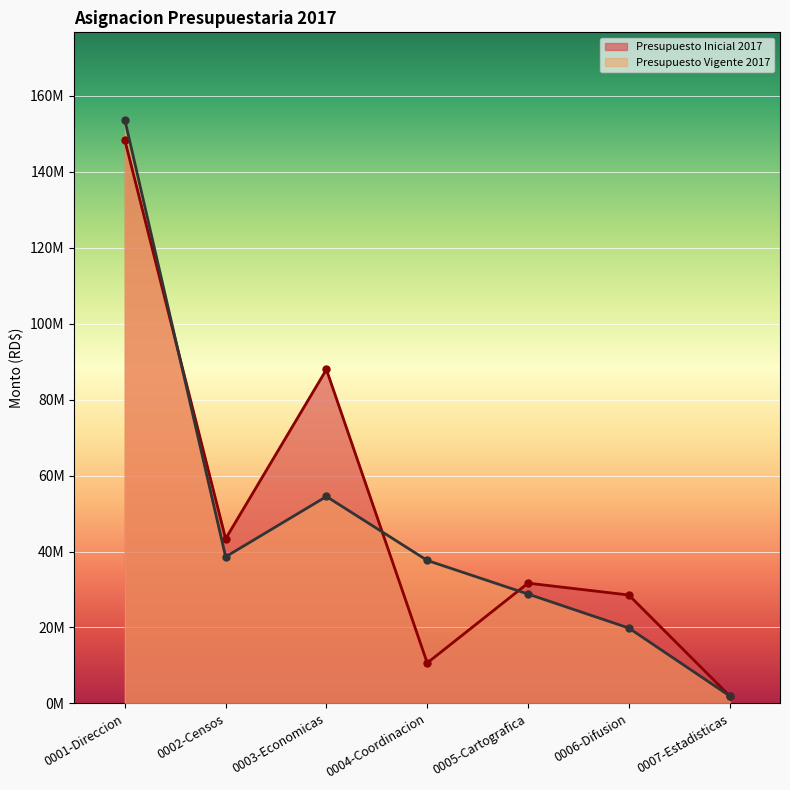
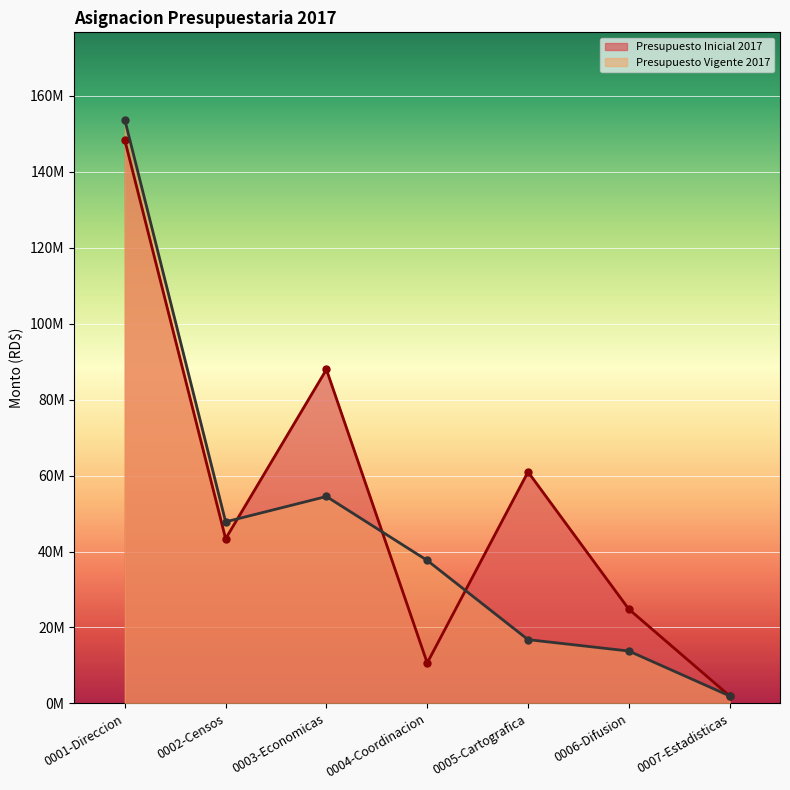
  {
    "Presupuesto Inicial 2017": {
      "0001-Direccion": 148000000,
      "0002-Censos": 43000000,
      "0003-Economicas": 88000000,
      "0004-Coordinacion": 11000000,
-     "0005-Cartografica": 32000000,
-     "0006-Difusion": 29000000
+     "0005-Cartografica": 61000000,
+     "0006-Difusion": 25000000
    },
    "Presupuesto Vigente 2017": {
      "0001-Direccion": 154000000,
-     "0002-Censos": 39000000,
+     "0002-Censos": 48000000,
      "0003-Economicas": 54000000,
      "0004-Coordinacion": 38000000,
-     "0005-Cartografica": 29000000,
-     "0006-Difusion": 20000000
+     "0005-Cartografica": 17000000,
+     "0006-Difusion": 14000000
    }
  }
